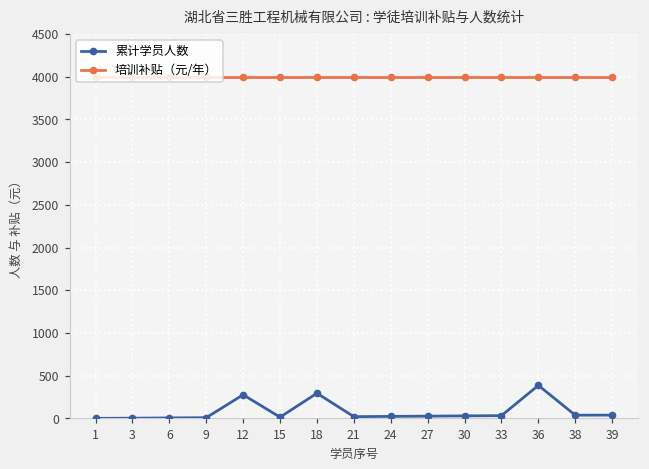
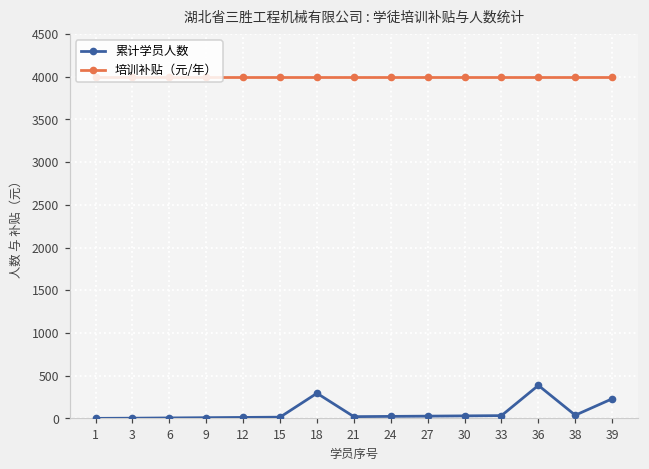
  {
    "累计学员人数": {
      "1": 0,
      "3": 0,
      "6": 0,
      "9": 0,
-     "12": 300,
+     "12": 0,
      "15": 0,
      "18": 300,
      "21": 0,
      "24": 0,
      "27": 0,
      "30": 0,
      "33": 0,
      "36": 400,
      "38": 0,
-     "39": 0
+     "39": 200
    },
    "培训补贴（元/年）": {
      "12": 4000,
      "15": 4000,
      "18": 4000,
      "21": 4000,
      "24": 4000,
      "27": 4000,
      "30": 4000,
      "33": 4000,
      "36": 4000,
      "38": 4000,
      "39": 4000
    }
  }
